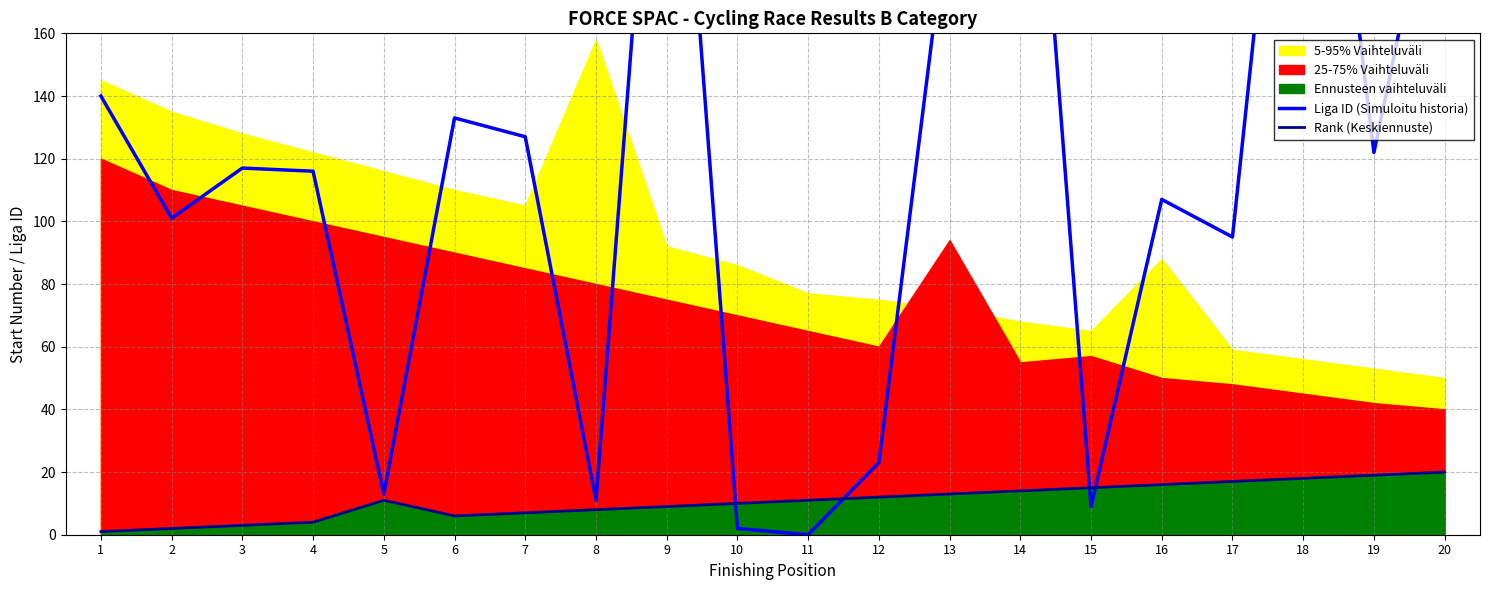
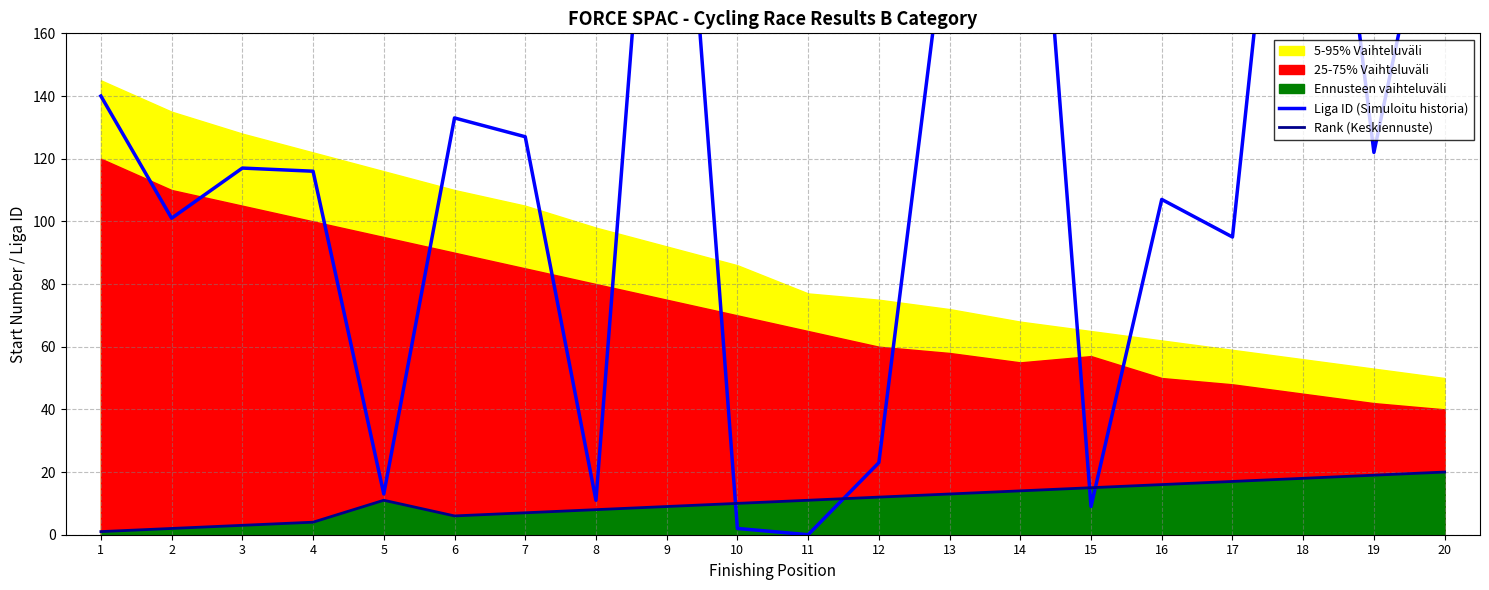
  {
    "Liga ID (Simuloitu historia)": {
      "1": 140,
      "2": 101,
      "3": 117,
      "4": 116,
      "5": 13,
      "6": 133,
      "7": 127,
      "8": 11,
      "10": 2,
      "11": 0,
      "12": 23,
      "15": 9,
      "16": 107,
      "17": 95,
      "19": 122
    },
    "5-95% Vaihteluväli": {
      "1": 145,
      "2": 135,
      "3": 128,
      "4": 122,
      "5": 116,
      "6": 110,
      "7": 105,
-     "8": 158,
+     "8": 98,
      "9": 92,
      "10": 86,
      "11": 77,
      "12": 75,
      "14": 68,
      "15": 65,
-     "16": 88,
+     "16": 62,
      "17": 59,
      "18": 56,
      "19": 53,
      "20": 50
    },
    "25-75% Vaihteluväli": {
      "1": 120,
      "2": 110,
      "3": 105,
      "4": 100,
      "5": 95,
      "6": 90,
      "7": 85,
      "8": 80,
      "9": 75,
      "10": 70,
      "11": 65,
      "12": 60,
-     "13": 94,
+     "13": 58,
      "14": 55,
      "15": 57,
      "16": 50,
      "17": 48,
      "18": 45,
      "19": 42,
      "20": 40
    },
    "Ennusteen vaihteluväli": {
      "1": 1,
      "2": 2,
      "3": 3,
      "4": 4,
      "5": 11,
      "6": 6,
      "7": 7,
      "8": 8,
      "9": 9,
      "10": 10,
      "11": 11,
      "12": 12,
      "13": 13,
      "14": 14,
      "15": 15,
      "16": 16,
      "17": 17,
      "18": 18,
      "19": 19,
      "20": 20
    }
  }
